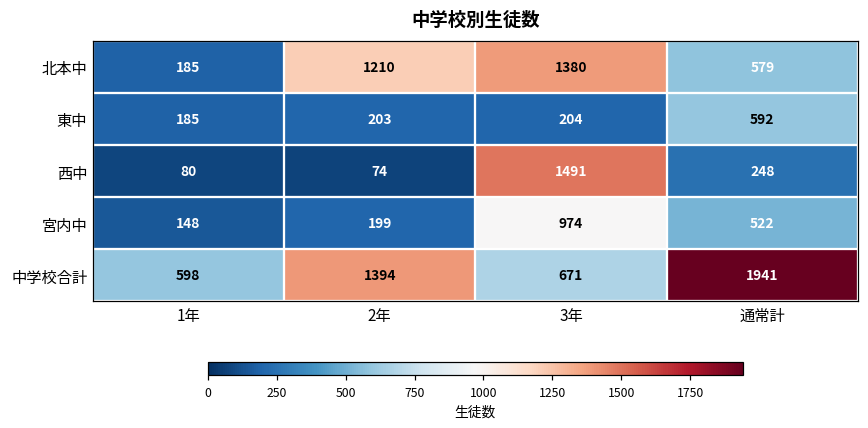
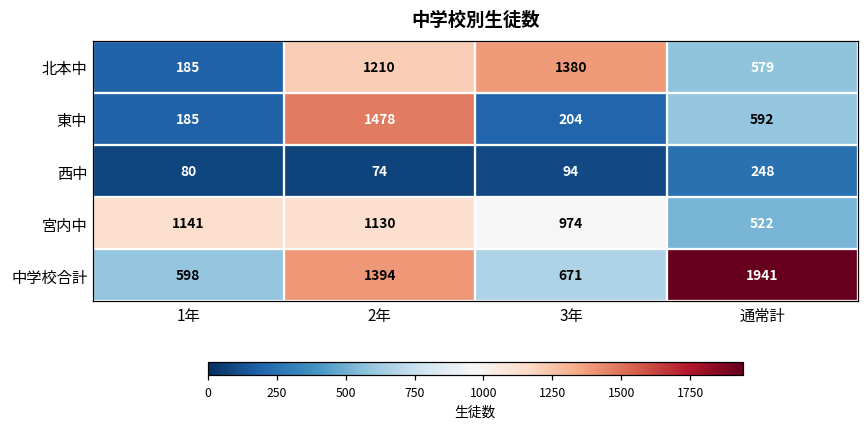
  {
    "北本中": {
      "1年": 185,
      "2年": 1210,
      "3年": 1380,
      "通常計": 579
    },
    "東中": {
      "1年": 185,
-     "2年": 203,
+     "2年": 1478,
      "3年": 204,
      "通常計": 592
    },
    "西中": {
      "1年": 80,
      "2年": 74,
-     "3年": 1491,
+     "3年": 94,
      "通常計": 248
    },
    "宮内中": {
-     "1年": 148,
-     "2年": 199,
+     "1年": 1141,
+     "2年": 1130,
      "3年": 974,
      "通常計": 522
    },
    "中学校合計": {
      "1年": 598,
      "2年": 1394,
      "3年": 671,
      "通常計": 1941
    }
  }
